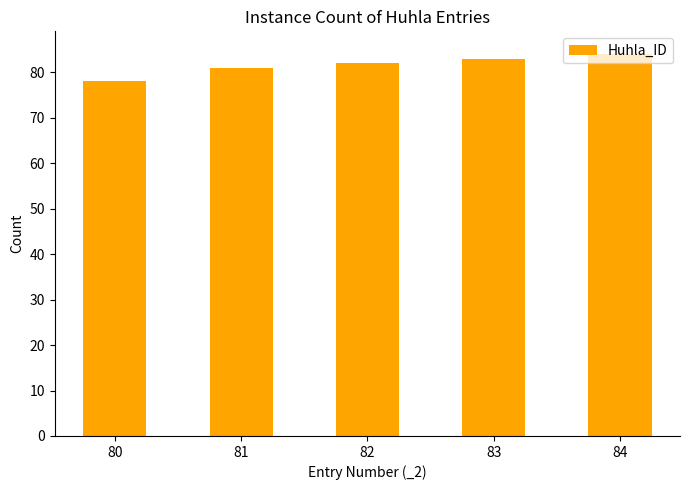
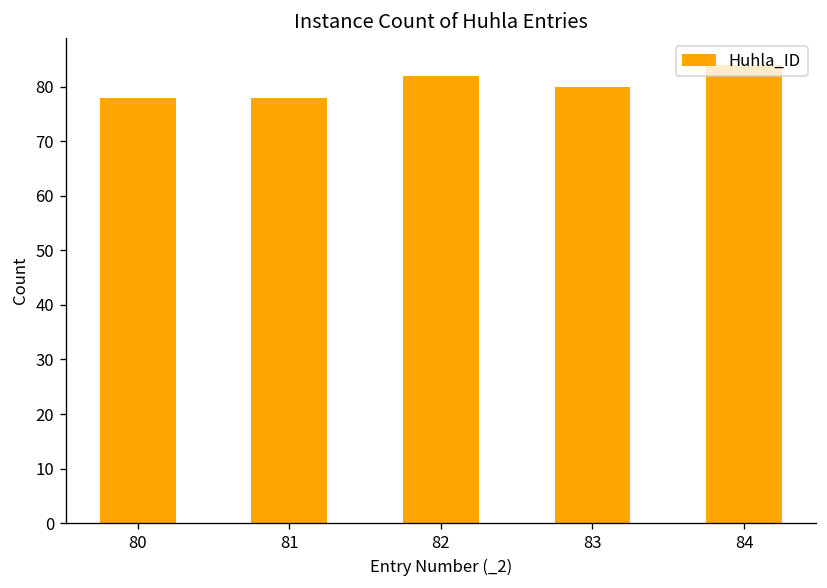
  {
    "80": 78,
-   "81": 81,
+   "81": 78,
    "82": 82,
-   "83": 83
+   "83": 80
  }
